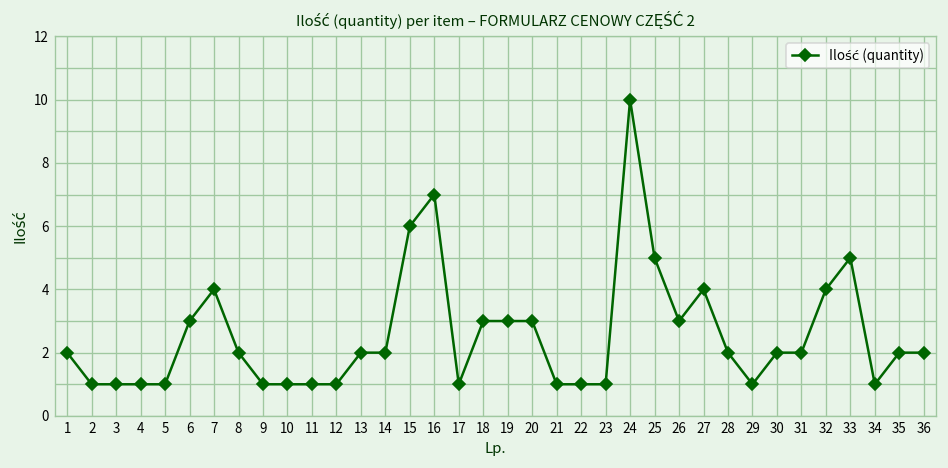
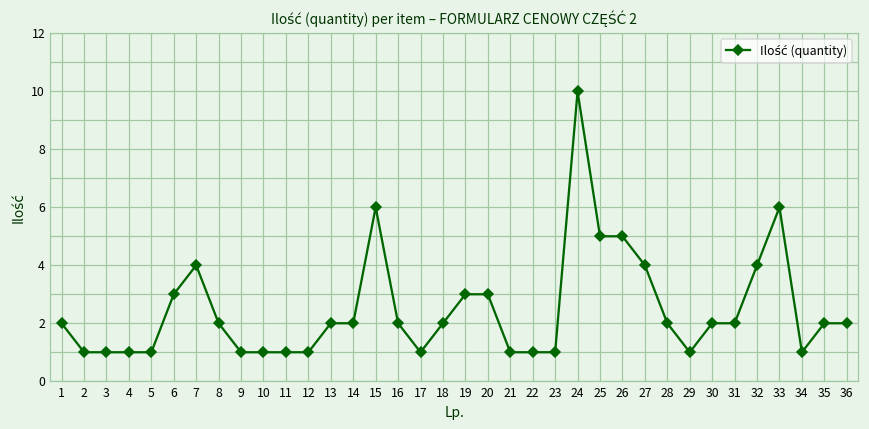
  {
    "1": 2,
    "2": 1,
    "3": 1,
    "4": 1,
    "5": 1,
    "6": 3,
    "7": 4,
    "8": 2,
    "9": 1,
    "10": 1,
    "11": 1,
    "12": 1,
    "13": 2,
    "14": 2,
    "15": 6,
-   "16": 7,
+   "16": 2,
    "17": 1,
-   "18": 3,
+   "18": 2,
    "19": 3,
    "20": 3,
    "21": 1,
    "22": 1,
    "23": 1,
    "24": 10,
    "25": 5,
-   "26": 3,
+   "26": 5,
    "27": 4,
    "28": 2,
    "29": 1,
    "30": 2,
    "31": 2,
    "32": 4,
-   "33": 5,
+   "33": 6,
    "34": 1,
    "35": 2,
    "36": 2
  }
